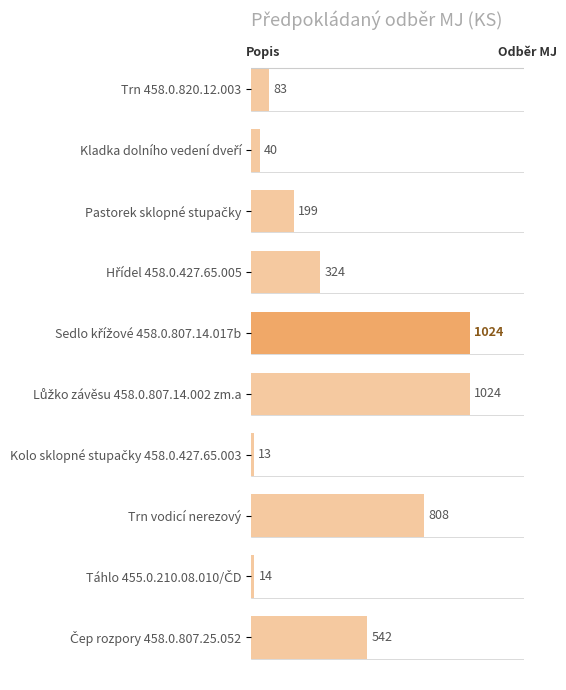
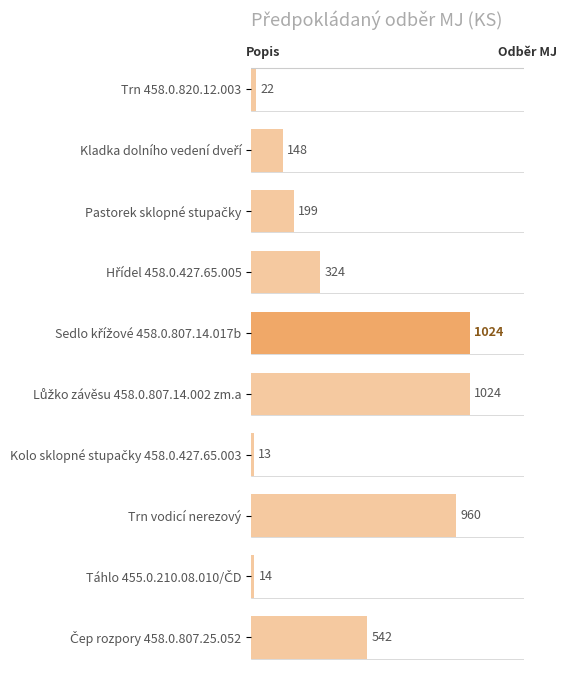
  {
-   "Trn 458.0.820.12.003": 83,
-   "Kladka dolního vedení dveří": 40,
+   "Trn 458.0.820.12.003": 22,
+   "Kladka dolního vedení dveří": 148,
    "Pastorek sklopné stupačky": 199,
    "Hřídel 458.0.427.65.005": 324,
    "Sedlo křížové 458.0.807.14.017b": 1024,
    "Lůžko závěsu 458.0.807.14.002 zm.a": 1024,
    "Kolo sklopné stupačky 458.0.427.65.003": 13,
-   "Trn vodicí nerezový": 808,
+   "Trn vodicí nerezový": 960,
    "Táhlo 455.0.210.08.010/ČD": 14,
    "Čep rozpory 458.0.807.25.052": 542
  }
